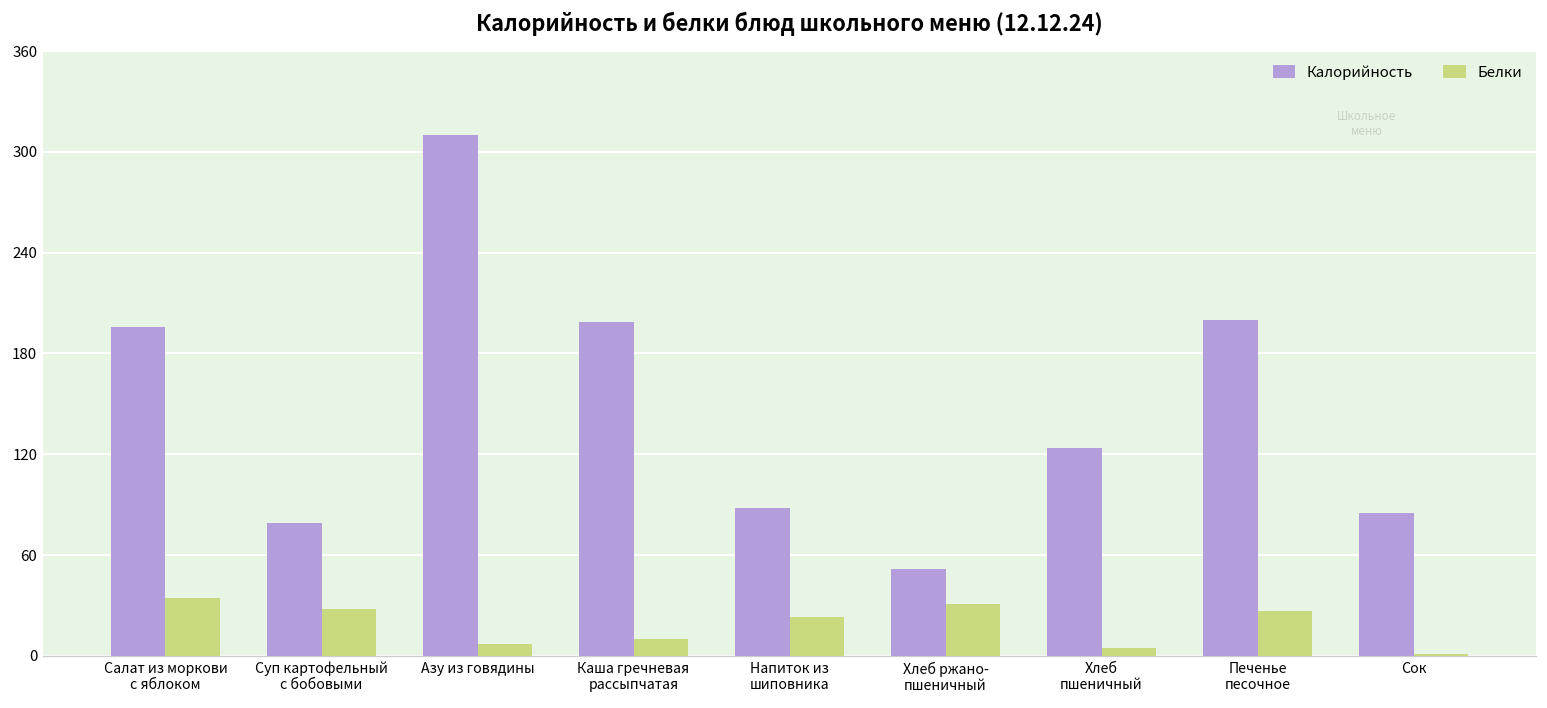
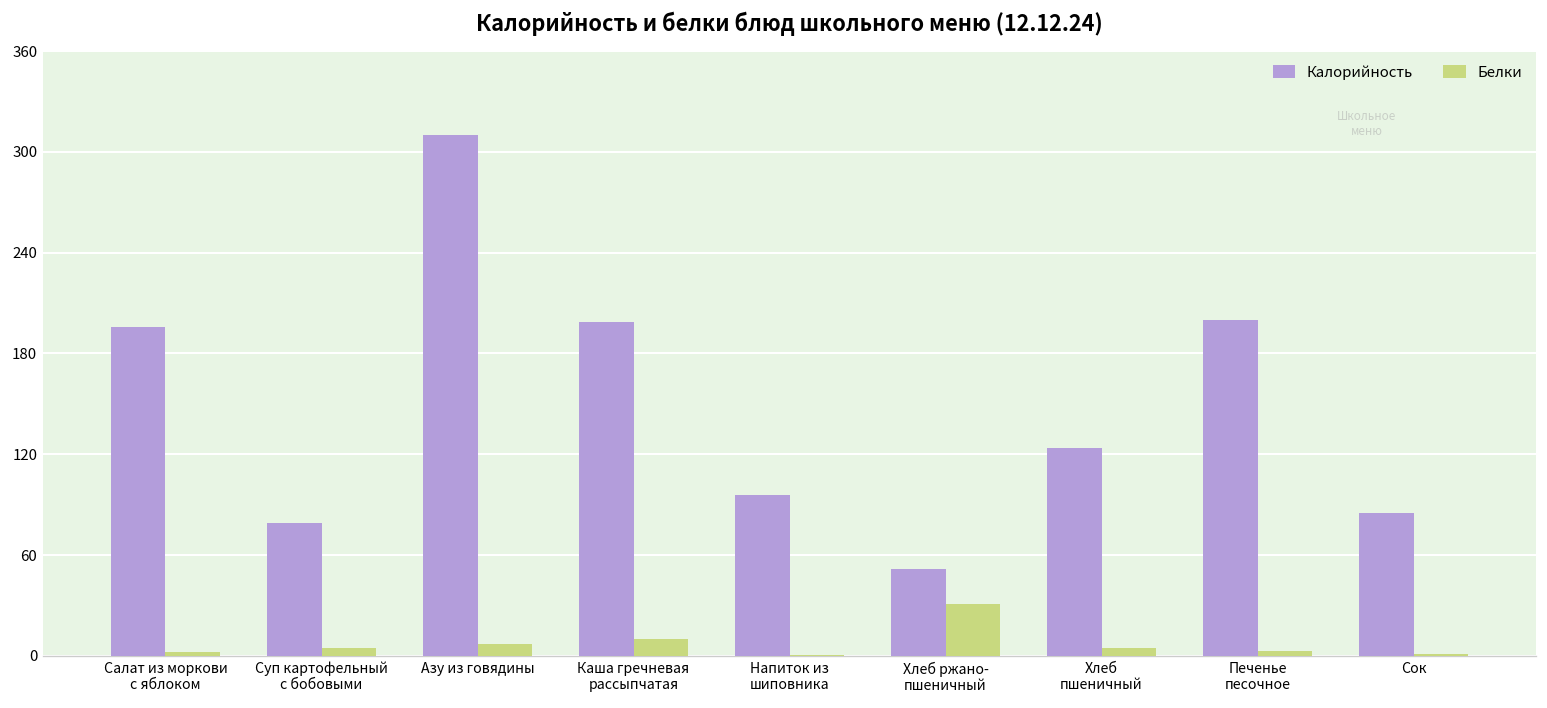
  {
    "Калорийность": {
      "Салат из моркови с яблоком": 196,
      "Суп картофельный с бобовыми": 79,
      "Азу из говядины": 310,
      "Каша гречневая рассыпчатая": 199,
-     "Напиток из шиповника": 88,
+     "Напиток из шиповника": 96,
      "Хлеб ржано- пшеничный": 52,
      "Хлеб пшеничный": 124,
      "Печенье песочное": 200,
      "Сок": 85
    },
    "Белки": {
-     "Салат из моркови с яблоком": 34,
-     "Суп картофельный с бобовыми": 28,
+     "Салат из моркови с яблоком": 2,
+     "Суп картофельный с бобовыми": 4,
      "Азу из говядины": 7,
      "Каша гречневая рассыпчатая": 10,
-     "Напиток из шиповника": 23,
+     "Напиток из шиповника": 1,
      "Хлеб ржано- пшеничный": 31,
      "Хлеб пшеничный": 5,
-     "Печенье песочное": 26
+     "Печенье песочное": 3
    }
  }
